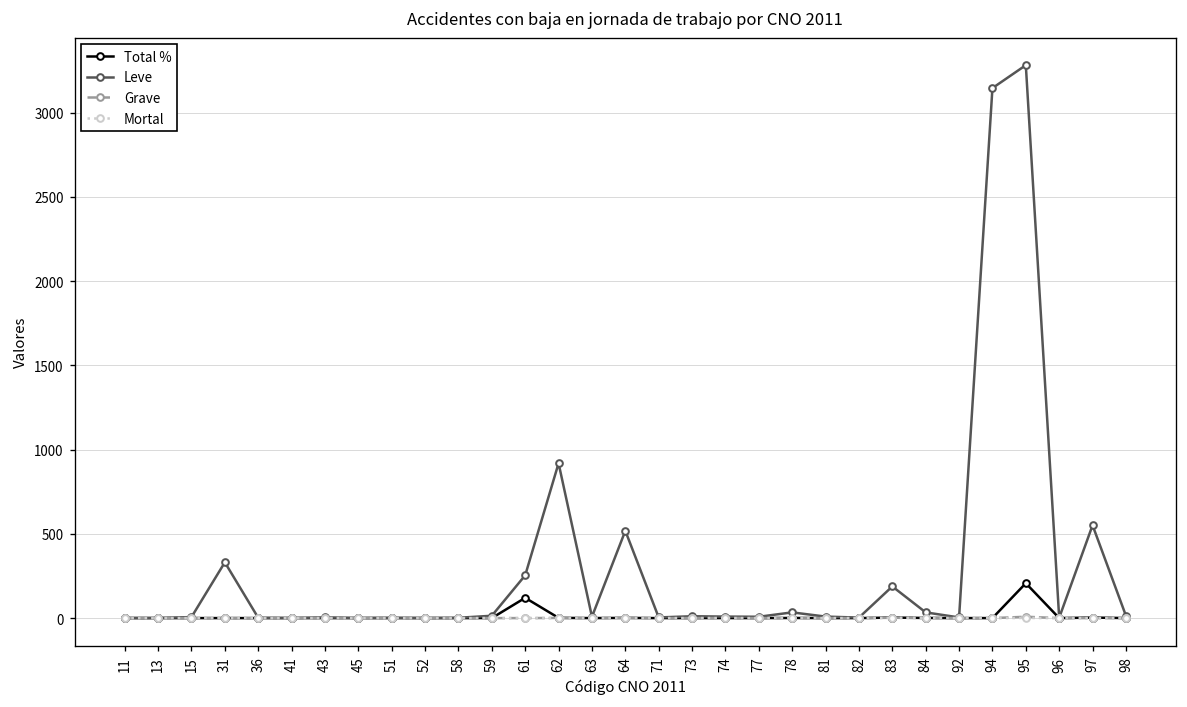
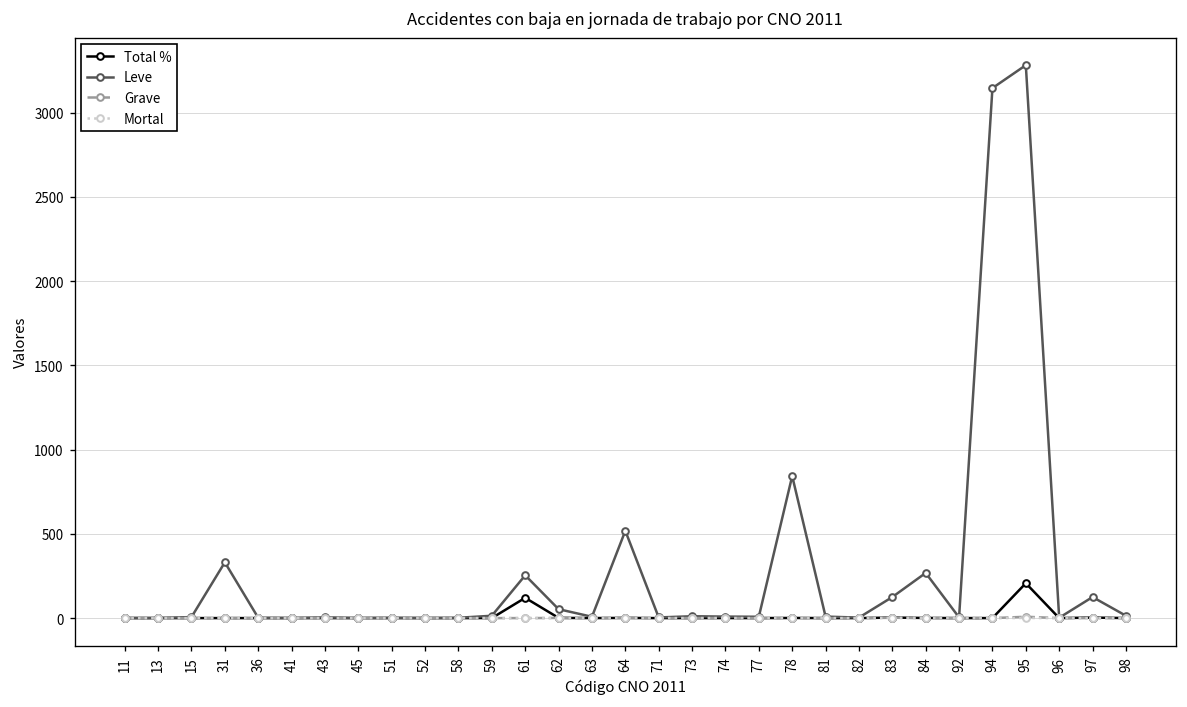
  {
    "Total %": {
      "61": 120,
      "95": 210
    },
    "Leve": {
      "31": 330,
      "61": 250,
-     "62": 920,
+     "62": 50,
      "64": 520,
-     "78": 30,
-     "83": 190,
-     "84": 30,
+     "78": 840,
+     "83": 130,
+     "84": 270,
      "94": 3150,
      "95": 3280,
-     "97": 550
+     "97": 130
    }
  }
